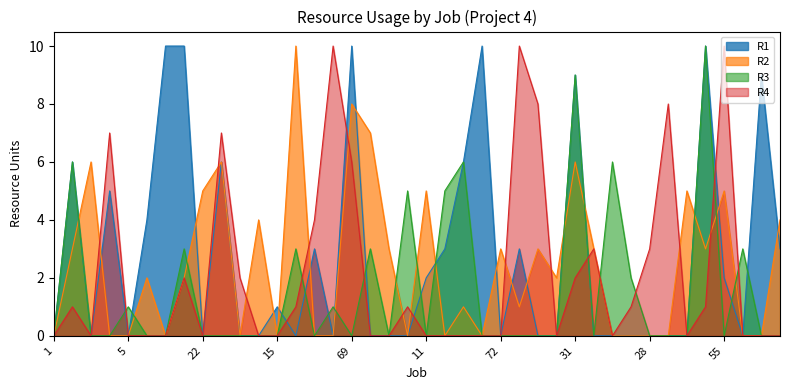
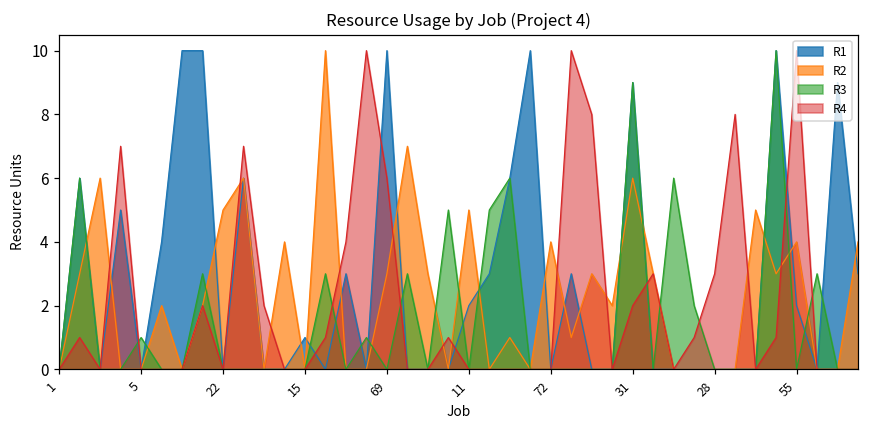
  {
    "R1": {
      "69": 10,
      "55": 2
    },
    "R2": {
-     "69": 8,
-     "72": 3,
-     "55": 5
+     "69": 3,
+     "72": 4,
+     "55": 4
    },
    "R3": {
      "69": 0,
      "55": 0
    },
    "R4": {
      "69": 6,
      "28": 3
    }
  }
